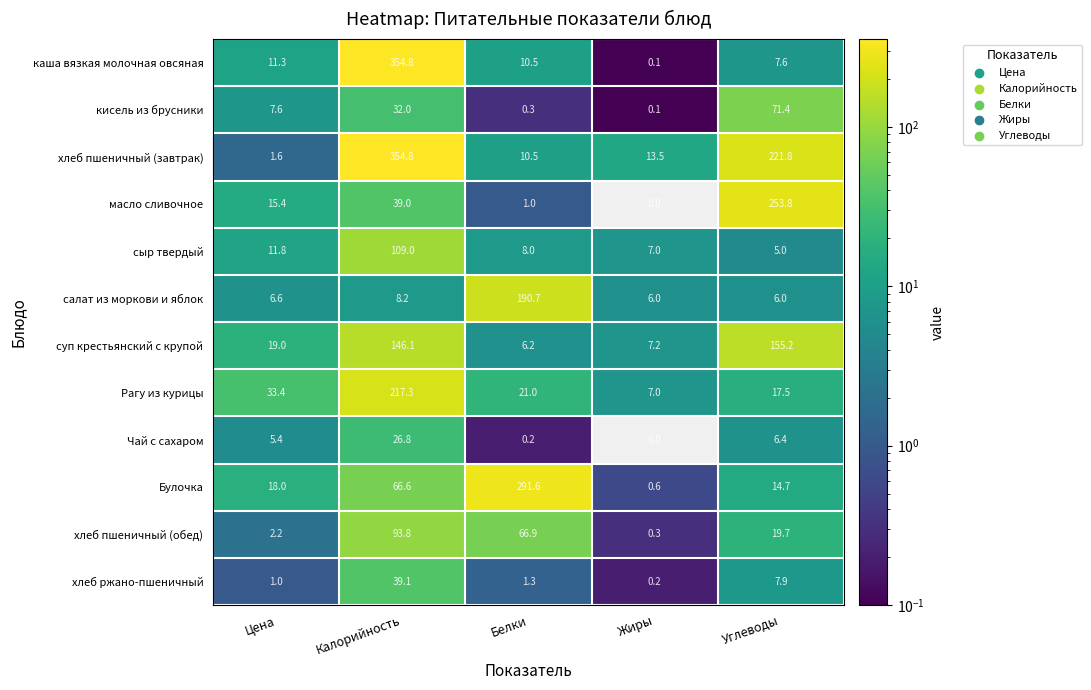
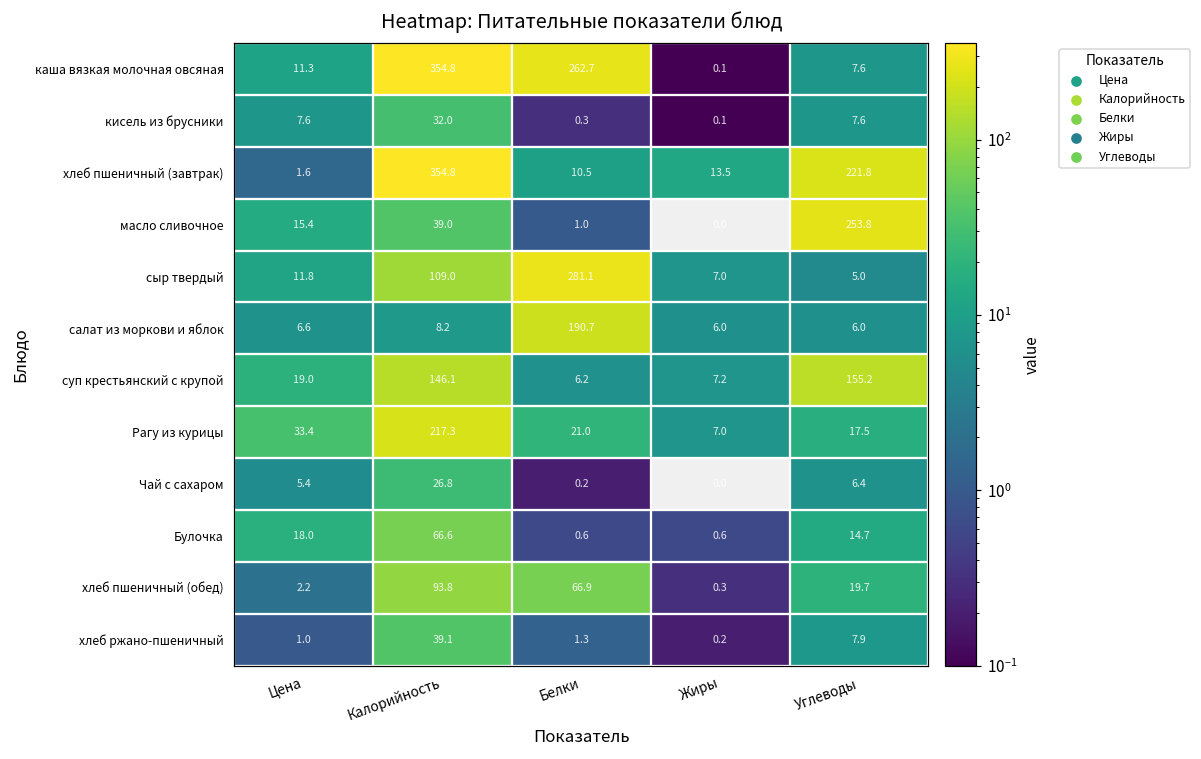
  {
    "каша вязкая молочная овсяная": {
      "Цена": 11.3,
      "Калорийность": 354.8,
-     "Белки": 10.5,
+     "Белки": 262.7,
      "Жиры": 0.1,
      "Углеводы": 7.6
    },
    "кисель из брусники": {
      "Цена": 7.6,
      "Калорийность": 32.0,
      "Белки": 0.3,
      "Жиры": 0.1,
-     "Углеводы": 71.4
+     "Углеводы": 7.6
    },
    "хлеб пшеничный (завтрак)": {
      "Цена": 1.6,
      "Калорийность": 354.8,
      "Белки": 10.5,
      "Жиры": 13.5,
      "Углеводы": 221.8
    },
    "масло сливочное": {
      "Цена": 15.4,
      "Калорийность": 39.0,
      "Белки": 1.0,
      "Углеводы": 253.8
    },
    "сыр твердый": {
      "Цена": 11.8,
      "Калорийность": 109.0,
-     "Белки": 8.0,
+     "Белки": 281.1,
      "Жиры": 7.0,
      "Углеводы": 5.0
    },
    "салат из моркови и яблок": {
      "Цена": 6.6,
      "Калорийность": 8.2,
      "Белки": 190.7,
      "Жиры": 6.0,
      "Углеводы": 6.0
    },
    "суп крестьянский с крупой": {
      "Цена": 19.0,
      "Калорийность": 146.1,
      "Белки": 6.2,
      "Жиры": 7.2,
      "Углеводы": 155.2
    },
    "Рагу из курицы": {
      "Цена": 33.4,
      "Калорийность": 217.3,
      "Белки": 21.0,
      "Жиры": 7.0,
      "Углеводы": 17.5
    },
    "Чай с сахаром": {
      "Цена": 5.4,
      "Калорийность": 26.8,
      "Белки": 0.2,
      "Углеводы": 6.4
    },
    "Булочка": {
      "Цена": 18.0,
      "Калорийность": 66.6,
-     "Белки": 291.6,
+     "Белки": 0.6,
      "Жиры": 0.6,
      "Углеводы": 14.7
    },
    "хлеб пшеничный (обед)": {
      "Цена": 2.2,
      "Калорийность": 93.8,
      "Белки": 66.9,
      "Жиры": 0.3,
      "Углеводы": 19.7
    },
    "хлеб ржано-пшеничный": {
      "Цена": 1.0,
      "Калорийность": 39.1,
      "Белки": 1.3,
      "Жиры": 0.2,
      "Углеводы": 7.9
    }
  }
